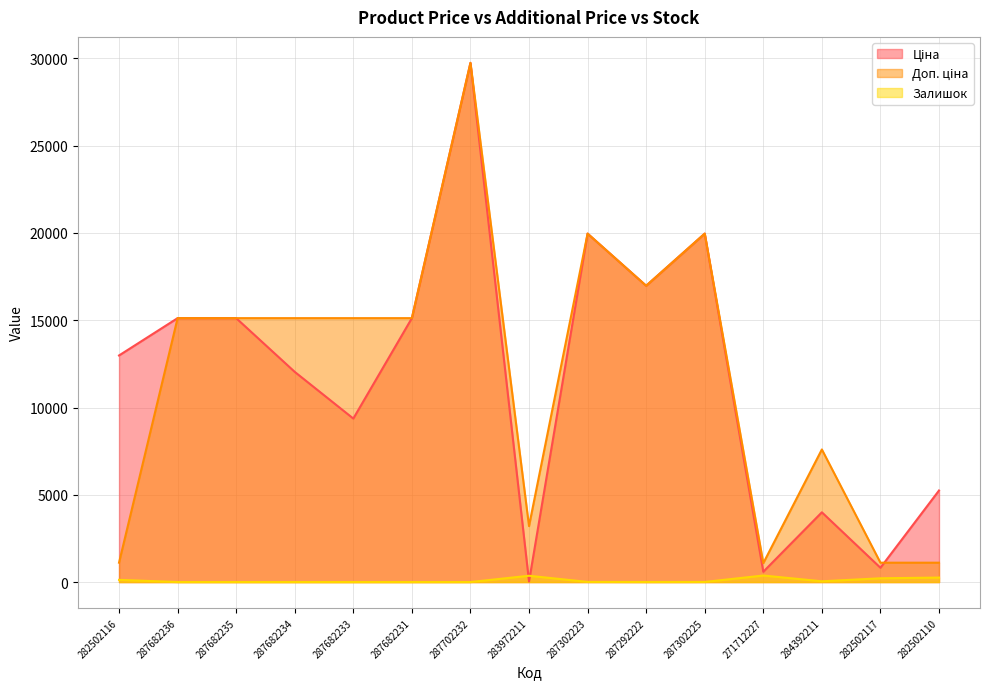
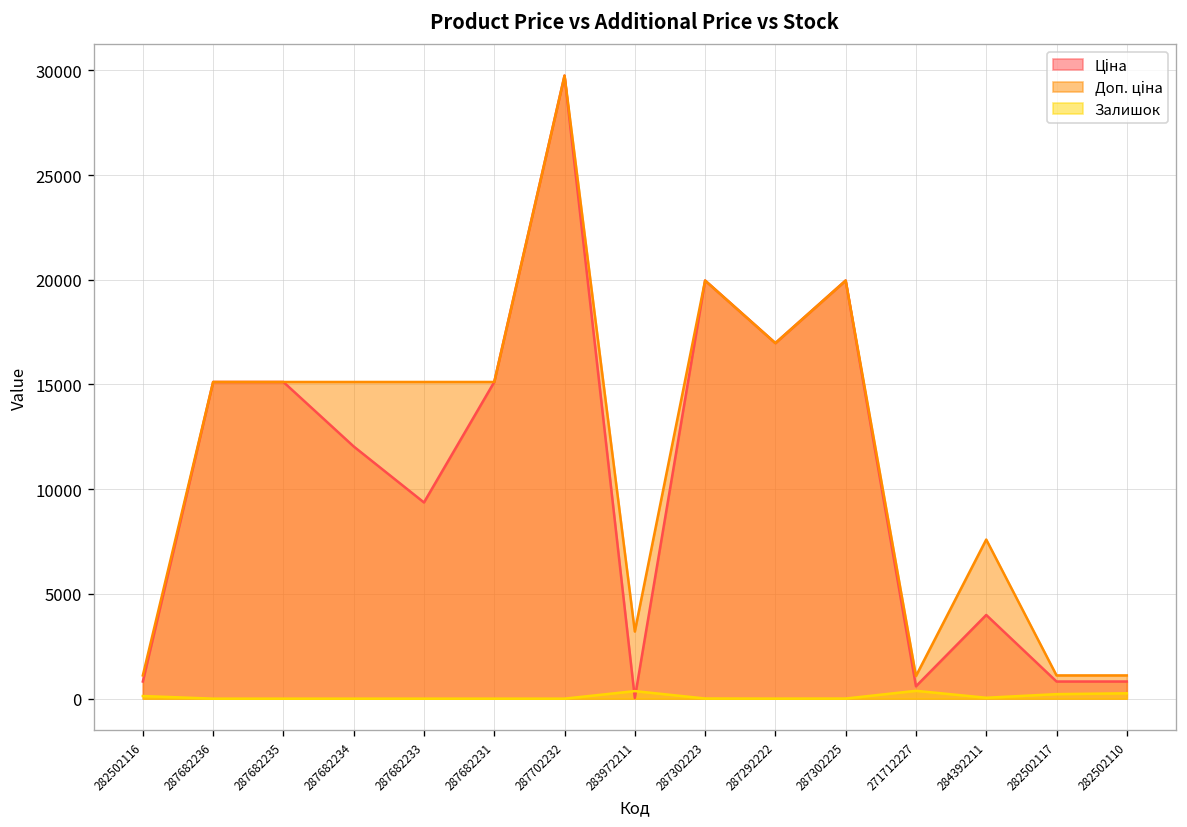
  {
    "Ціна": {
-     "282502116": 13000,
+     "282502116": 800,
      "287682234": 12000,
      "287682233": 9400,
      "283972211": 0,
      "271712227": 600,
      "284392211": 4000,
      "282502117": 800,
-     "282502110": 5200
+     "282502110": 800
    }
  }
